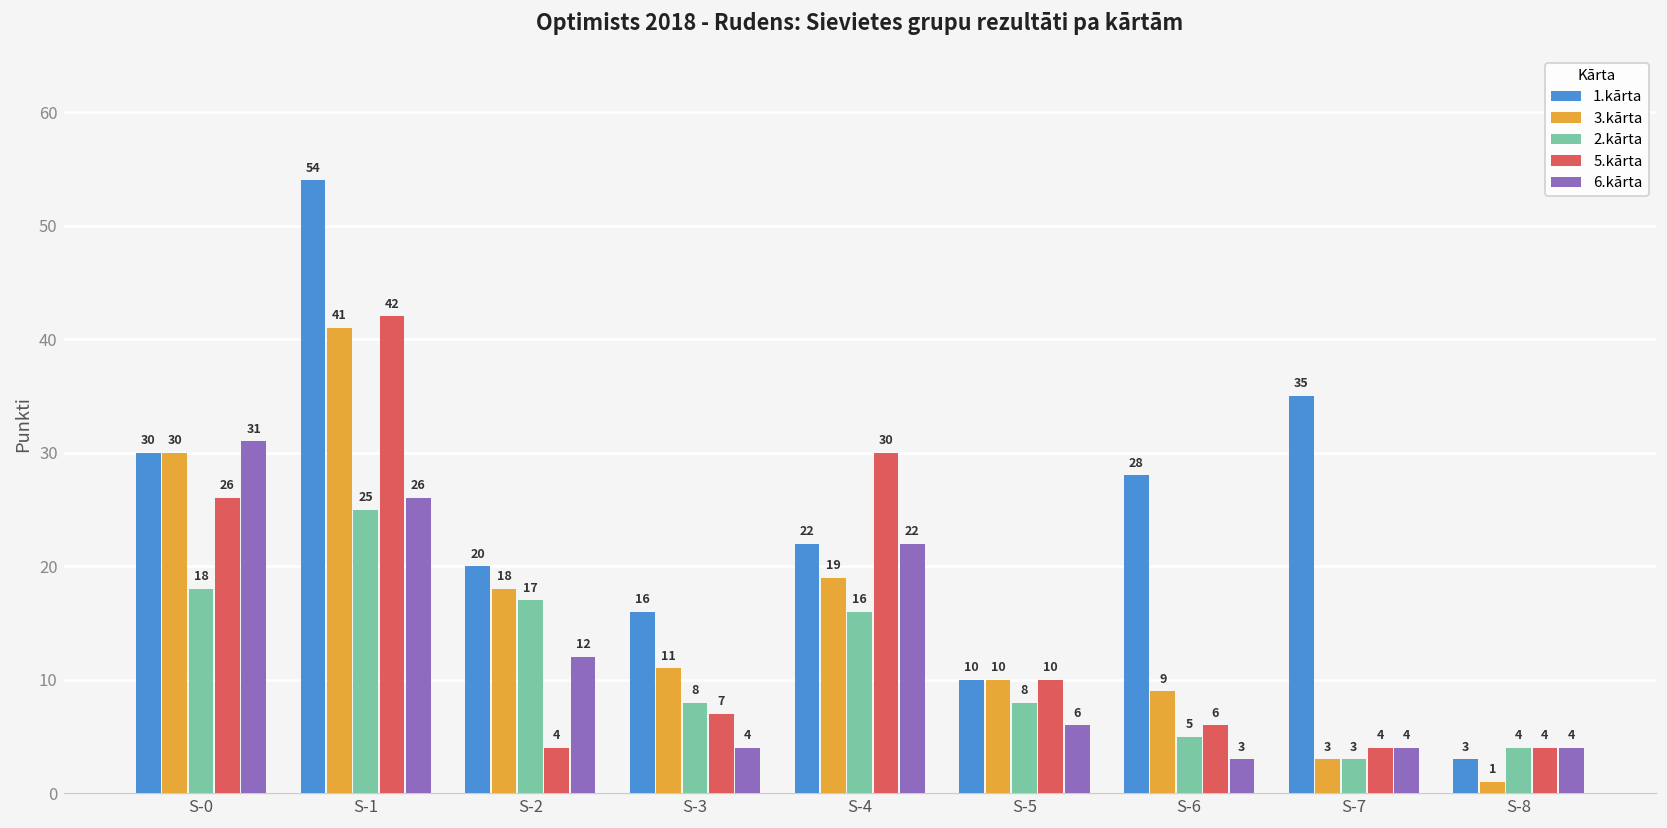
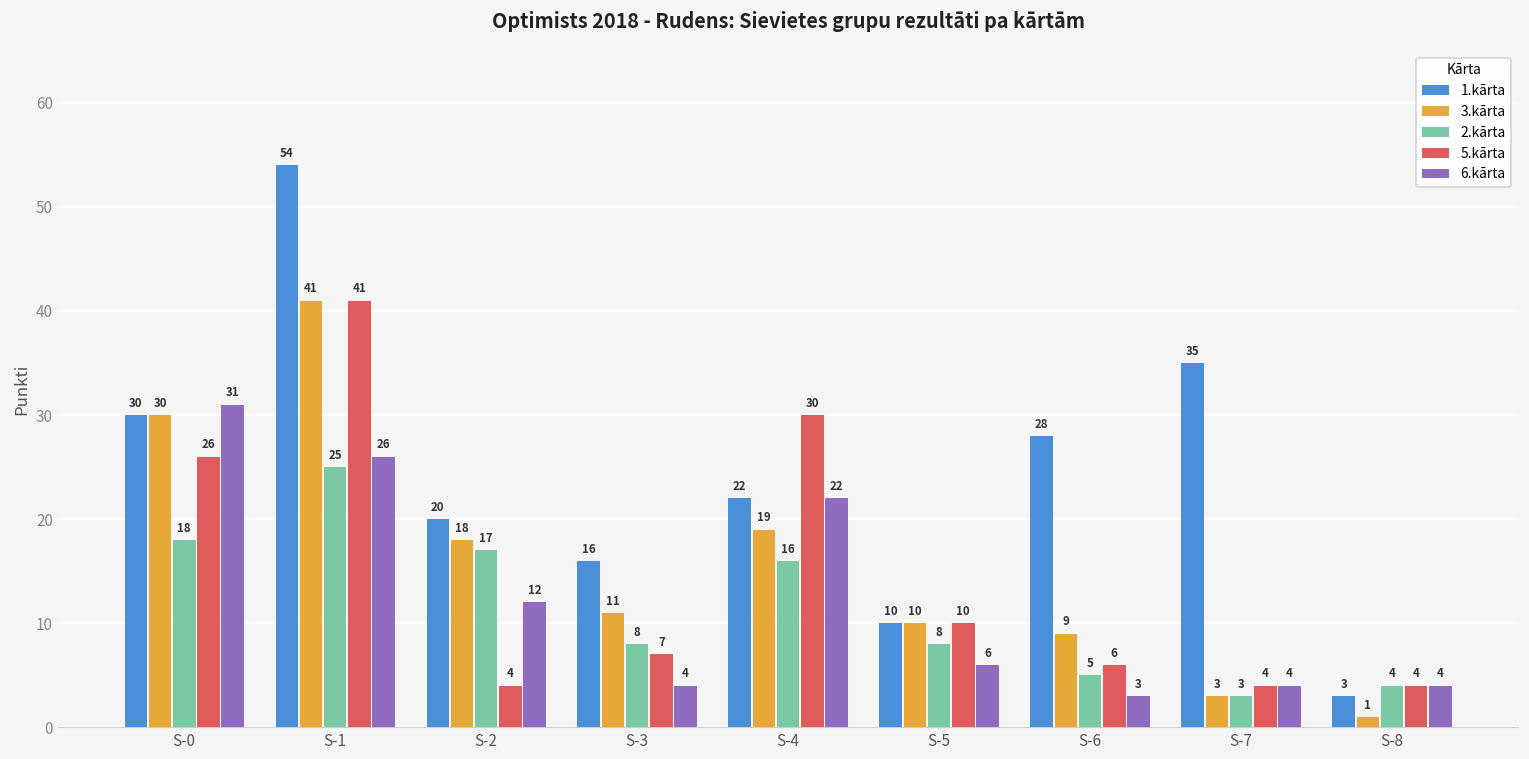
  {
    "1.kārta": {
      "S-0": 30,
      "S-1": 54,
      "S-2": 20,
      "S-3": 16,
      "S-4": 22,
      "S-5": 10,
      "S-6": 28,
      "S-7": 35,
      "S-8": 3
    },
    "3.kārta": {
      "S-0": 30,
      "S-1": 41,
      "S-2": 18,
      "S-3": 11,
      "S-4": 19,
      "S-5": 10,
      "S-6": 9,
      "S-7": 3,
      "S-8": 1
    },
    "2.kārta": {
      "S-0": 18,
      "S-1": 25,
      "S-2": 17,
      "S-3": 8,
      "S-4": 16,
      "S-5": 8,
      "S-6": 5,
      "S-7": 3,
      "S-8": 4
    },
    "5.kārta": {
      "S-0": 26,
-     "S-1": 42,
+     "S-1": 41,
      "S-2": 4,
      "S-3": 7,
      "S-4": 30,
      "S-5": 10,
      "S-6": 6,
      "S-7": 4,
      "S-8": 4
    },
    "6.kārta": {
      "S-0": 31,
      "S-1": 26,
      "S-2": 12,
      "S-3": 4,
      "S-4": 22,
      "S-5": 6,
      "S-6": 3,
      "S-7": 4,
      "S-8": 4
    }
  }
